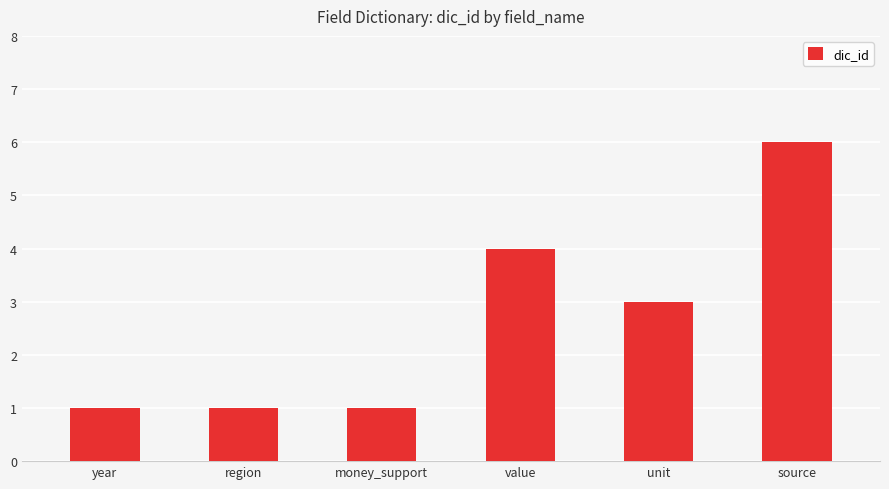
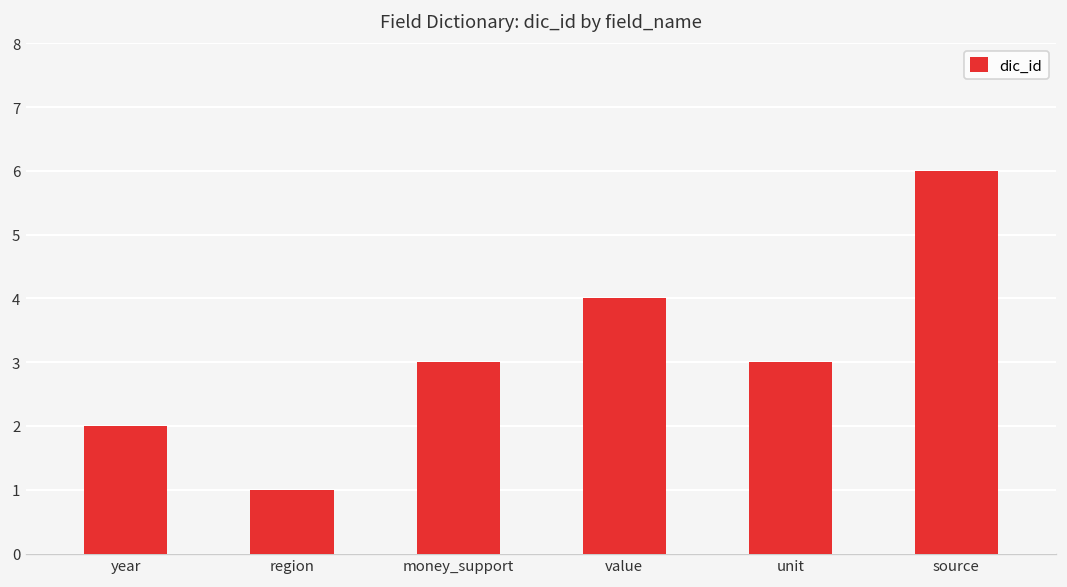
  {
-   "year": 1,
+   "year": 2,
    "region": 1,
-   "money_support": 1,
+   "money_support": 3,
    "value": 4,
    "unit": 3,
    "source": 6
  }
